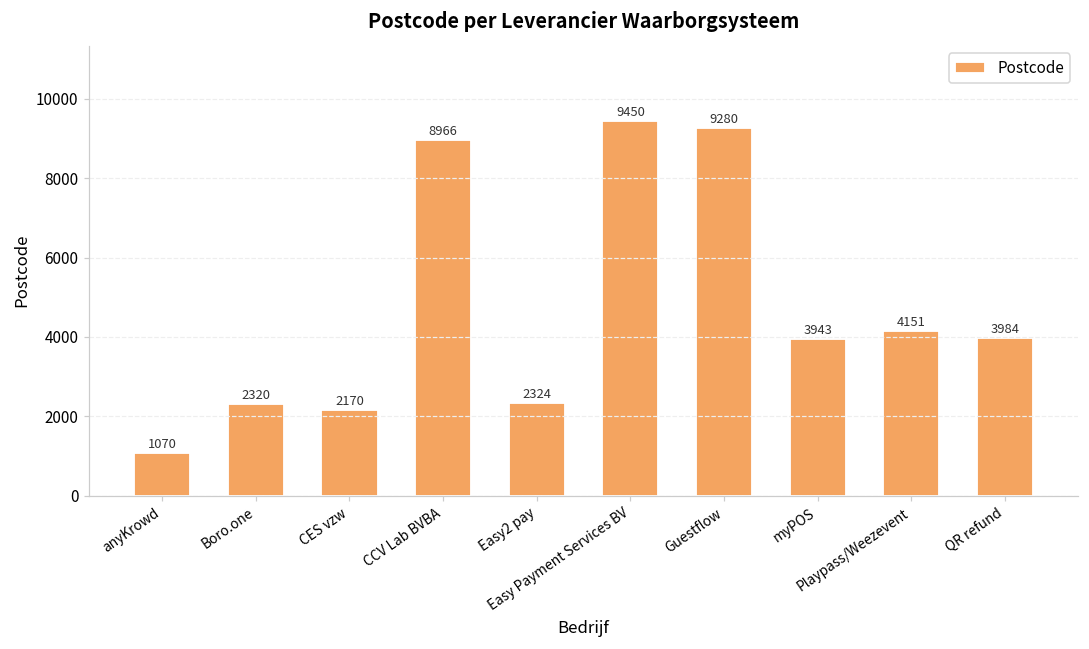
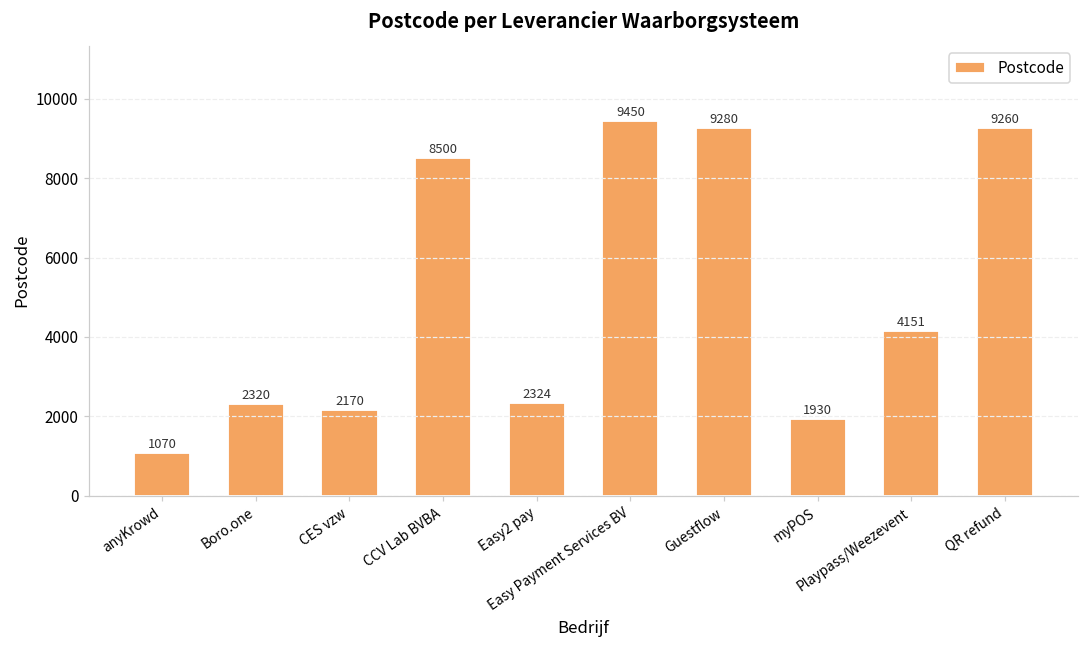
  {
    "anyKrowd": 1070,
    "Boro.one": 2320,
    "CES vzw": 2170,
-   "CCV Lab BVBA": 8966,
+   "CCV Lab BVBA": 8500,
    "Easy2 pay": 2324,
    "Easy Payment Services BV": 9450,
    "Guestflow": 9280,
-   "myPOS": 3943,
+   "myPOS": 1930,
    "Playpass/Weezevent": 4151,
-   "QR refund": 3984
+   "QR refund": 9260
  }
